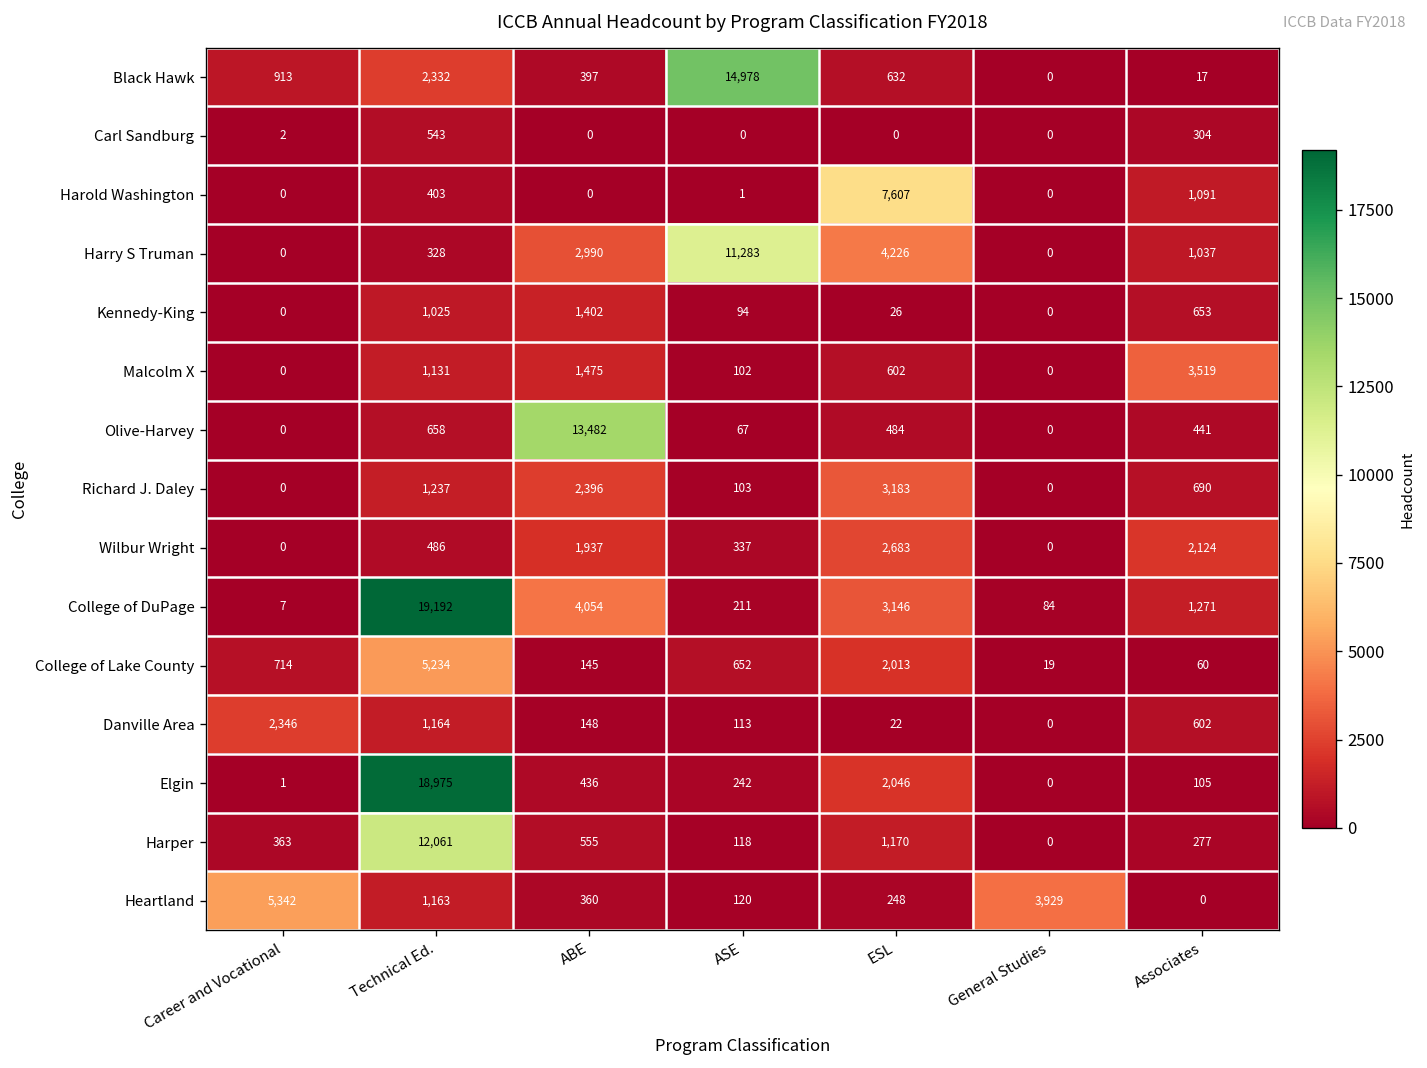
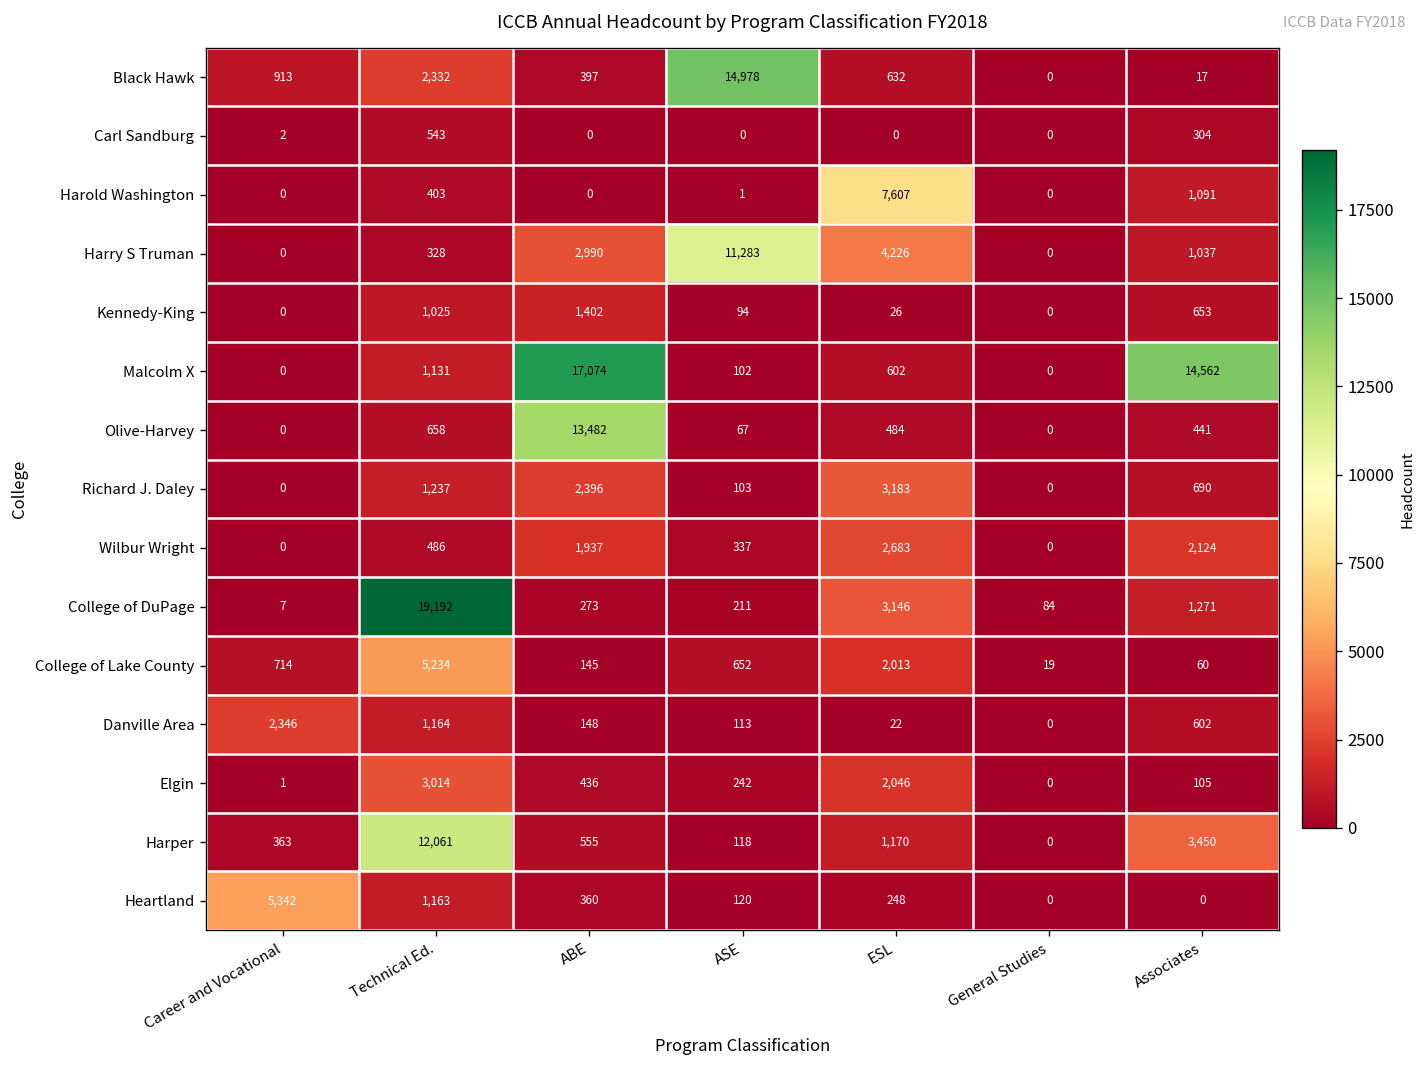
  {
    "Black Hawk": {
      "Career and Vocational": "913",
      "Technical Ed.": "2,332",
      "ABE": "397",
      "ASE": "14,978",
      "ESL": "632",
      "General Studies": "0",
      "Associates": "17"
    },
    "Carl Sandburg": {
      "Career and Vocational": "2",
      "Technical Ed.": "543",
      "ABE": "0",
      "ASE": "0",
      "ESL": "0",
      "General Studies": "0",
      "Associates": "304"
    },
    "Harold Washington": {
      "Career and Vocational": "0",
      "Technical Ed.": "403",
      "ABE": "0",
      "ASE": "1",
      "ESL": "7,607",
      "General Studies": "0",
      "Associates": "1,091"
    },
    "Harry S Truman": {
      "Career and Vocational": "0",
      "Technical Ed.": "328",
      "ABE": "2,990",
      "ASE": "11,283",
      "ESL": "4,226",
      "General Studies": "0",
      "Associates": "1,037"
    },
    "Kennedy-King": {
      "Career and Vocational": "0",
      "Technical Ed.": "1,025",
      "ABE": "1,402",
      "ASE": "94",
      "ESL": "26",
      "General Studies": "0",
      "Associates": "653"
    },
    "Malcolm X": {
      "Career and Vocational": "0",
      "Technical Ed.": "1,131",
-     "ABE": "1,475",
+     "ABE": "17,074",
      "ASE": "102",
      "ESL": "602",
      "General Studies": "0",
-     "Associates": "3,519"
+     "Associates": "14,562"
    },
    "Olive-Harvey": {
      "Career and Vocational": "0",
      "Technical Ed.": "658",
      "ABE": "13,482",
      "ASE": "67",
      "ESL": "484",
      "General Studies": "0",
      "Associates": "441"
    },
    "Richard J. Daley": {
      "Career and Vocational": "0",
      "Technical Ed.": "1,237",
      "ABE": "2,396",
      "ASE": "103",
      "ESL": "3,183",
      "General Studies": "0",
      "Associates": "690"
    },
    "Wilbur Wright": {
      "Career and Vocational": "0",
      "Technical Ed.": "486",
      "ABE": "1,937",
      "ASE": "337",
      "ESL": "2,683",
      "General Studies": "0",
      "Associates": "2,124"
    },
    "College of DuPage": {
      "Career and Vocational": "7",
      "Technical Ed.": "19,192",
-     "ABE": "4,054",
+     "ABE": "273",
      "ASE": "211",
      "ESL": "3,146",
      "General Studies": "84",
      "Associates": "1,271"
    },
    "College of Lake County": {
      "Career and Vocational": "714",
      "Technical Ed.": "5,234",
      "ABE": "145",
      "ASE": "652",
      "ESL": "2,013",
      "General Studies": "19",
      "Associates": "60"
    },
    "Danville Area": {
      "Career and Vocational": "2,346",
      "Technical Ed.": "1,164",
      "ABE": "148",
      "ASE": "113",
      "ESL": "22",
      "General Studies": "0",
      "Associates": "602"
    },
    "Elgin": {
      "Career and Vocational": "1",
-     "Technical Ed.": "18,975",
+     "Technical Ed.": "3,014",
      "ABE": "436",
      "ASE": "242",
      "ESL": "2,046",
      "General Studies": "0",
      "Associates": "105"
    },
    "Harper": {
      "Career and Vocational": "363",
      "Technical Ed.": "12,061",
      "ABE": "555",
      "ASE": "118",
      "ESL": "1,170",
      "General Studies": "0",
-     "Associates": "277"
+     "Associates": "3,450"
    },
    "Heartland": {
      "Career and Vocational": "5,342",
      "Technical Ed.": "1,163",
      "ABE": "360",
      "ASE": "120",
      "ESL": "248",
-     "General Studies": "3,929",
+     "General Studies": "0",
      "Associates": "0"
    }
  }
